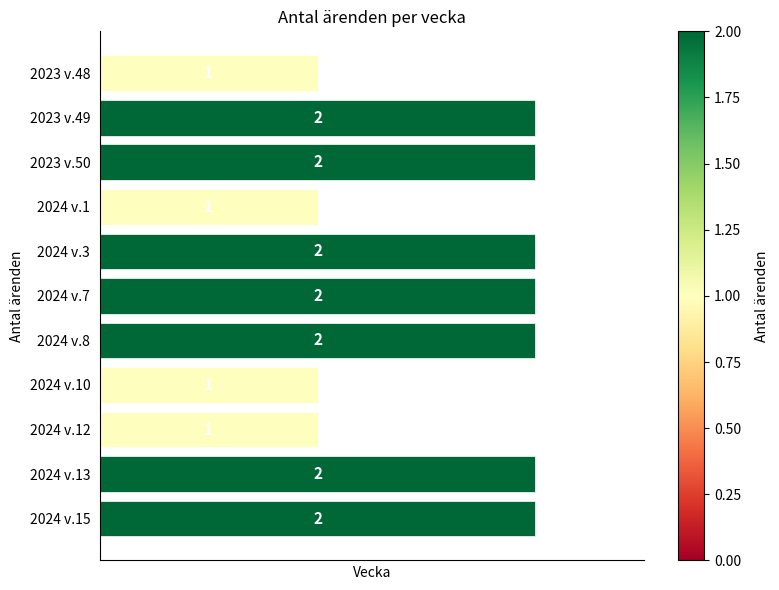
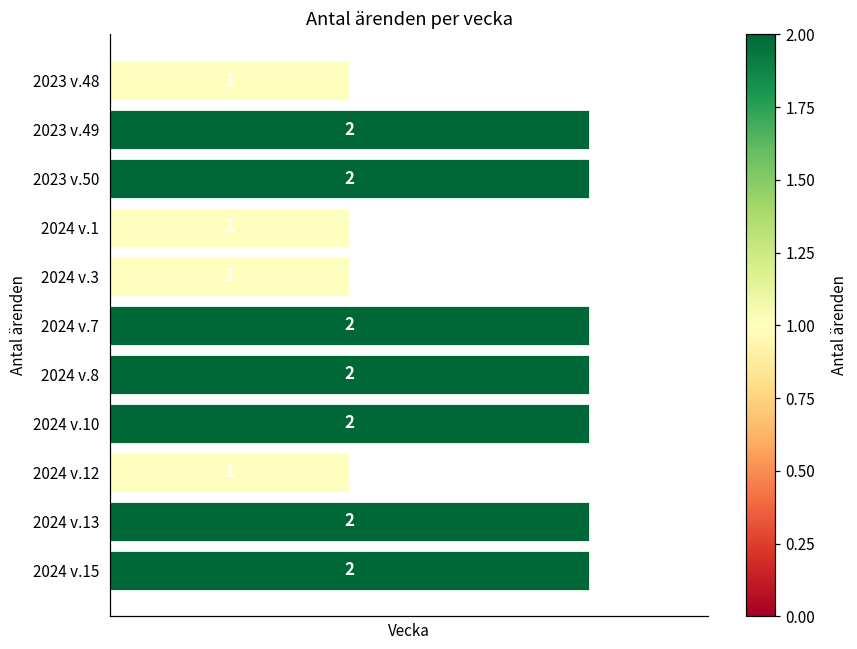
  {
    "2023 v.48": 1,
    "2023 v.49": 2,
    "2023 v.50": 2,
    "2024 v.1": 1,
-   "2024 v.3": 2,
+   "2024 v.3": 1,
    "2024 v.7": 2,
    "2024 v.8": 2,
-   "2024 v.10": 1,
+   "2024 v.10": 2,
    "2024 v.12": 1,
    "2024 v.13": 2,
    "2024 v.15": 2
  }
